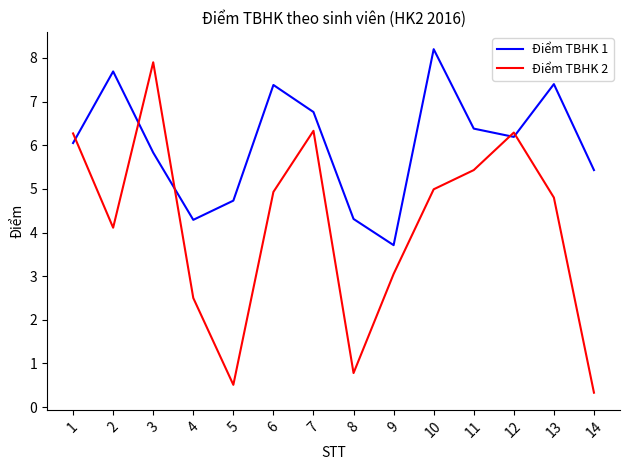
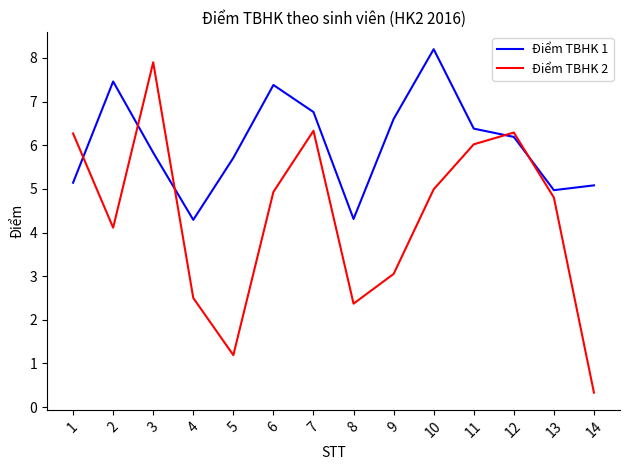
  {
    "Điểm TBHK 1": {
-     "1": 6.1,
-     "2": 7.7,
+     "1": 5.1,
+     "2": 7.5,
      "3": 5.8,
      "4": 4.3,
-     "5": 4.7,
+     "5": 5.7,
      "6": 7.4,
      "7": 6.8,
      "8": 4.3,
-     "9": 3.7,
+     "9": 6.6,
      "10": 8.2,
      "11": 6.4,
      "12": 6.2,
-     "13": 7.4,
-     "14": 5.4
+     "13": 5.0,
+     "14": 5.1
    },
    "Điểm TBHK 2": {
      "1": 6.3,
      "2": 4.1,
      "3": 7.9,
      "4": 2.5,
-     "5": 0.5,
+     "5": 1.2,
      "6": 4.9,
      "7": 6.3,
-     "8": 0.8,
+     "8": 2.4,
      "9": 3.1,
      "10": 5.0,
-     "11": 5.4,
+     "11": 6.0,
      "12": 6.3,
      "13": 4.8,
      "14": 0.3
    }
  }
